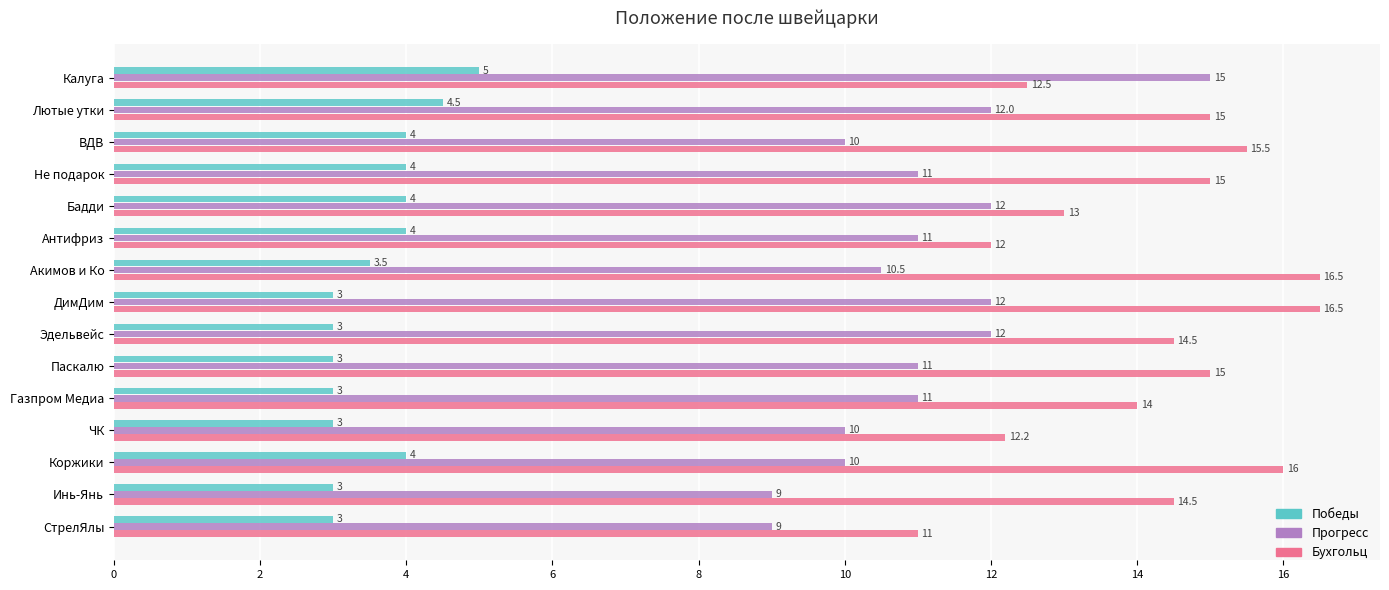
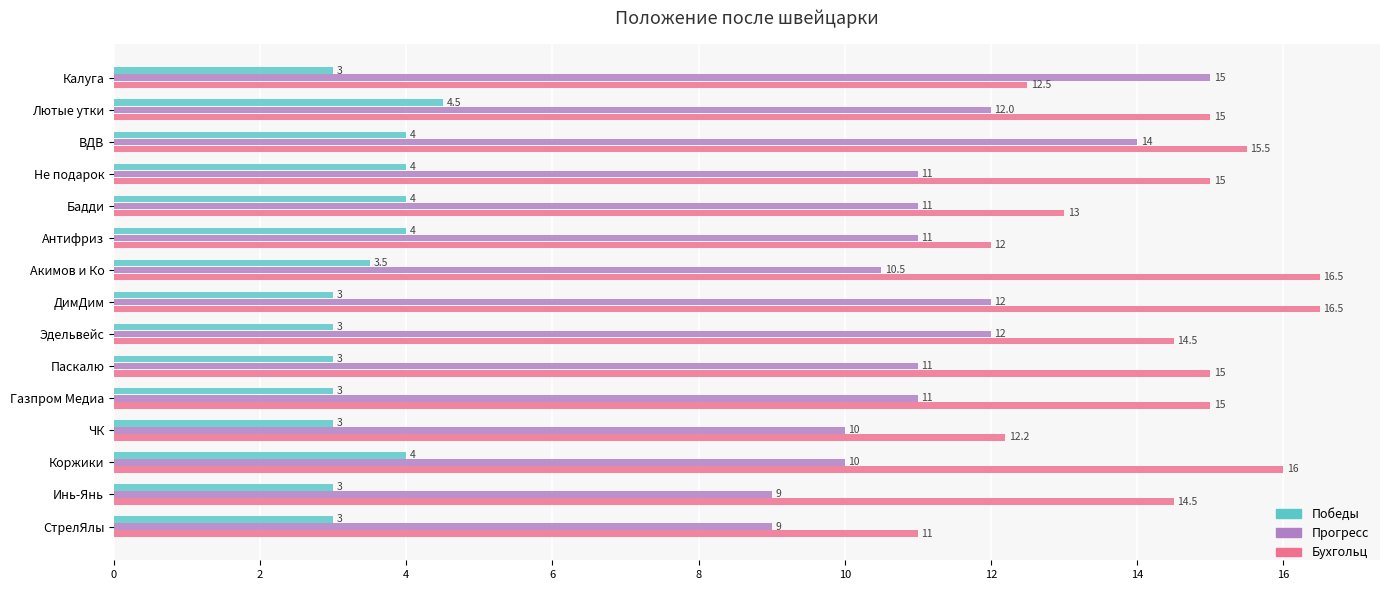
  {
    "Победы": {
-     "Калуга": 5,
+     "Калуга": 3,
      "Лютые утки": 4.5,
      "ВДВ": 4,
      "Не подарок": 4,
      "Бадди": 4,
      "Антифриз": 4,
      "Акимов и Ко": 3.5,
      "ДимДим": 3,
      "Эдельвейс": 3,
      "Паскалю": 3,
      "Газпром Медиа": 3,
      "ЧК": 3,
      "Коржики": 4,
      "Инь-Янь": 3,
      "СтрелЯлы": 3
    },
    "Прогресс": {
      "Калуга": 15,
      "Лютые утки": 12.0,
-     "ВДВ": 10,
+     "ВДВ": 14,
      "Не подарок": 11,
-     "Бадди": 12,
+     "Бадди": 11,
      "Антифриз": 11,
      "Акимов и Ко": 10.5,
      "ДимДим": 12,
      "Эдельвейс": 12,
      "Паскалю": 11,
      "Газпром Медиа": 11,
      "ЧК": 10,
      "Коржики": 10,
      "Инь-Янь": 9,
      "СтрелЯлы": 9
    },
    "Бухгольц": {
      "Калуга": 12.5,
      "Лютые утки": 15,
      "ВДВ": 15.5,
      "Не подарок": 15,
      "Бадди": 13,
      "Антифриз": 12,
      "Акимов и Ко": 16.5,
      "ДимДим": 16.5,
      "Эдельвейс": 14.5,
      "Паскалю": 15,
-     "Газпром Медиа": 14,
+     "Газпром Медиа": 15,
      "ЧК": 12.2,
      "Коржики": 16,
      "Инь-Янь": 14.5,
      "СтрелЯлы": 11
    }
  }
